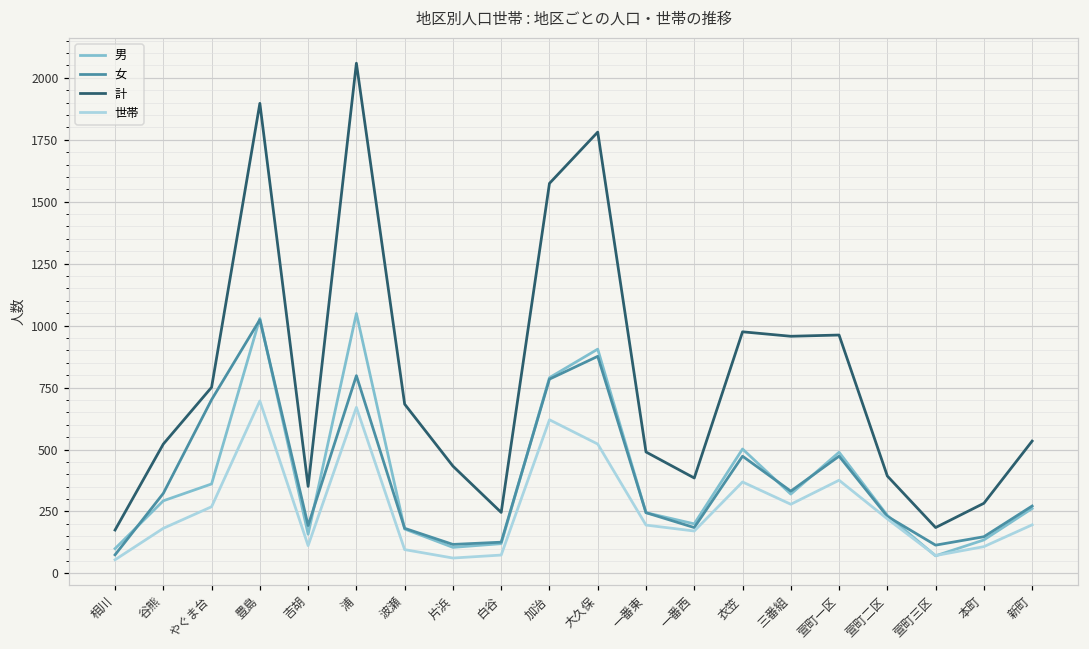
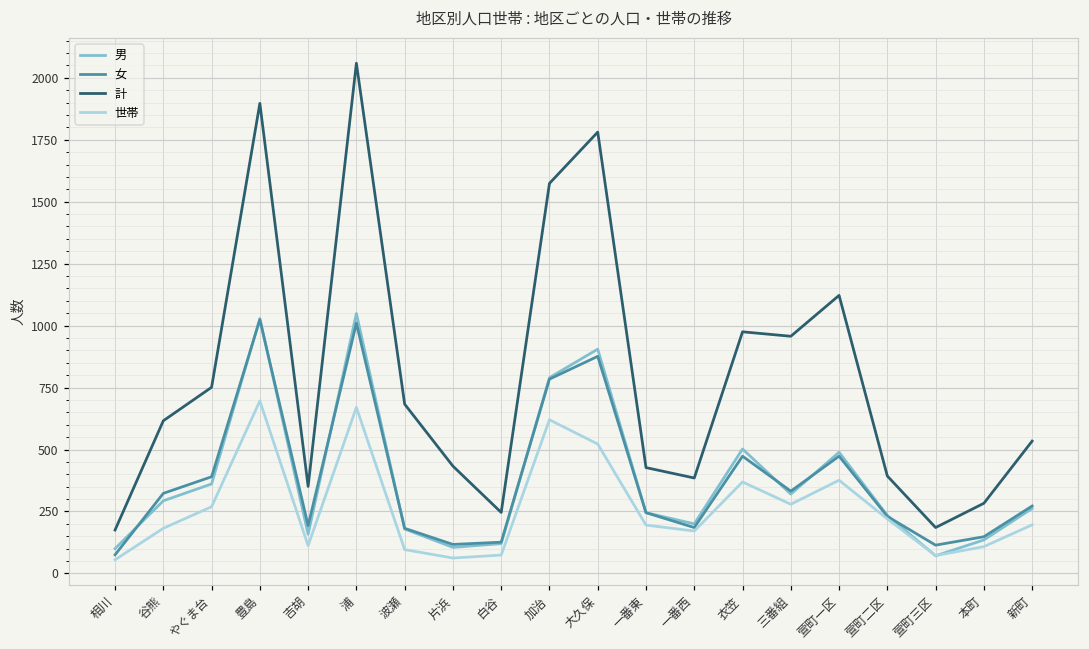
  {
    "女": {
      "相川": 80,
      "谷熊": 320,
-     "やぐま台": 700,
+     "やぐま台": 390,
      "吉胡": 190,
-     "浦": 800,
+     "浦": 1010,
      "片浜": 120,
      "大久保": 880,
      "一番西": 190,
      "衣笠": 470,
      "三番組": 330,
      "萱町一区": 470,
      "萱町三区": 110,
      "本町": 150
    },
    "計": {
      "相川": 180,
-     "谷熊": 520,
+     "谷熊": 620,
      "やぐま台": 750,
      "豊島": 1900,
      "吉胡": 350,
      "浦": 2060,
      "波瀬": 680,
      "片浜": 430,
      "白谷": 250,
      "加治": 1570,
      "大久保": 1780,
-     "一番東": 490,
+     "一番東": 430,
      "一番西": 390,
      "衣笠": 980,
      "三番組": 960,
-     "萱町一区": 960,
+     "萱町一区": 1120,
      "萱町二区": 390,
      "萱町三区": 190,
      "本町": 280,
      "新町": 530
    }
  }
